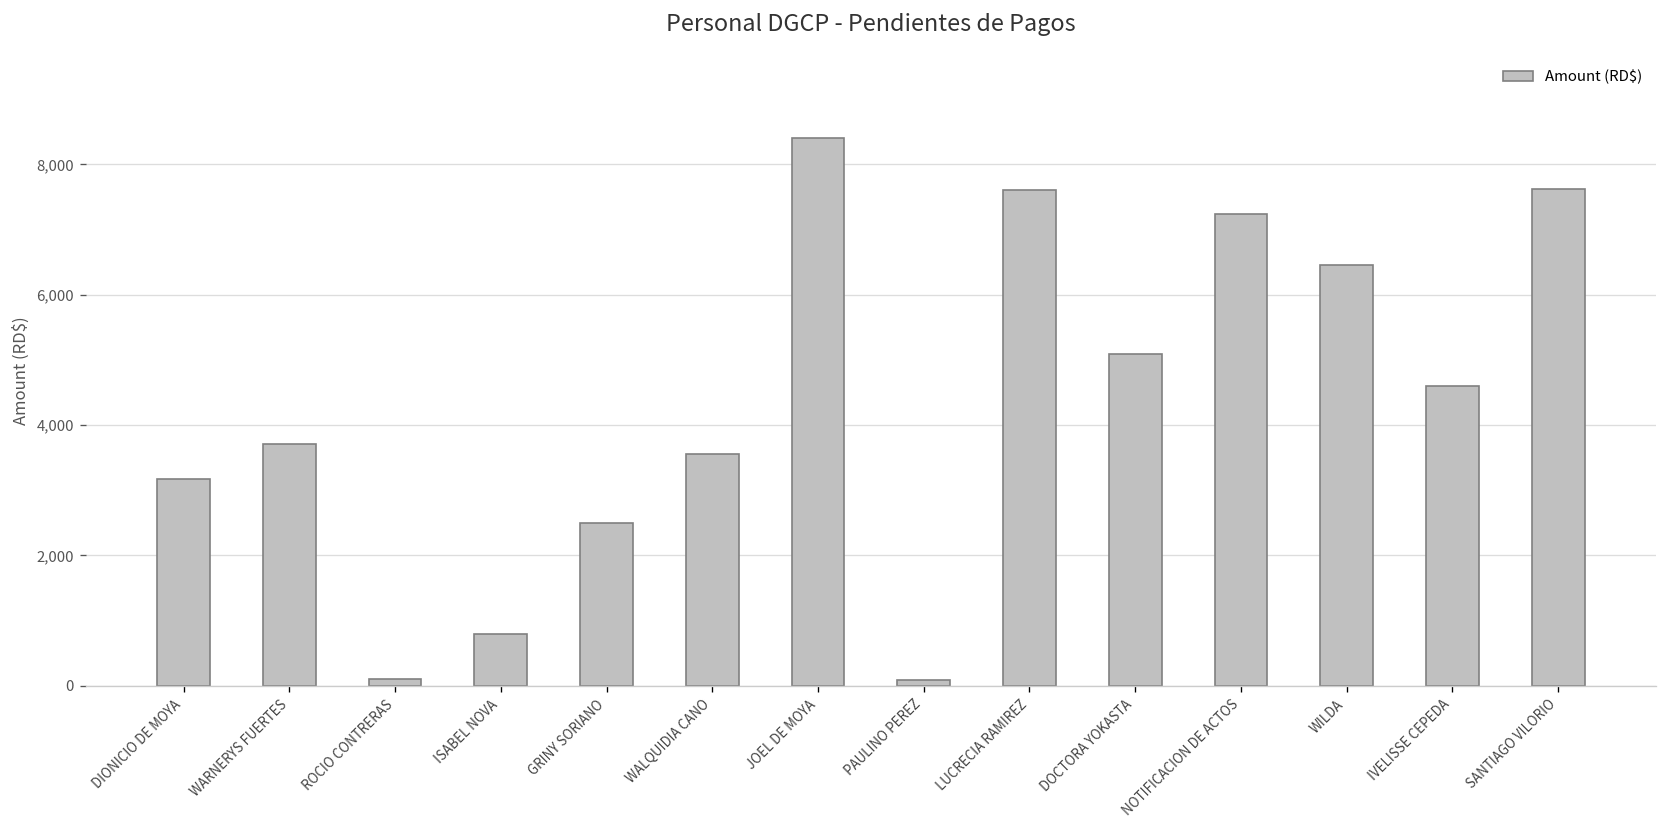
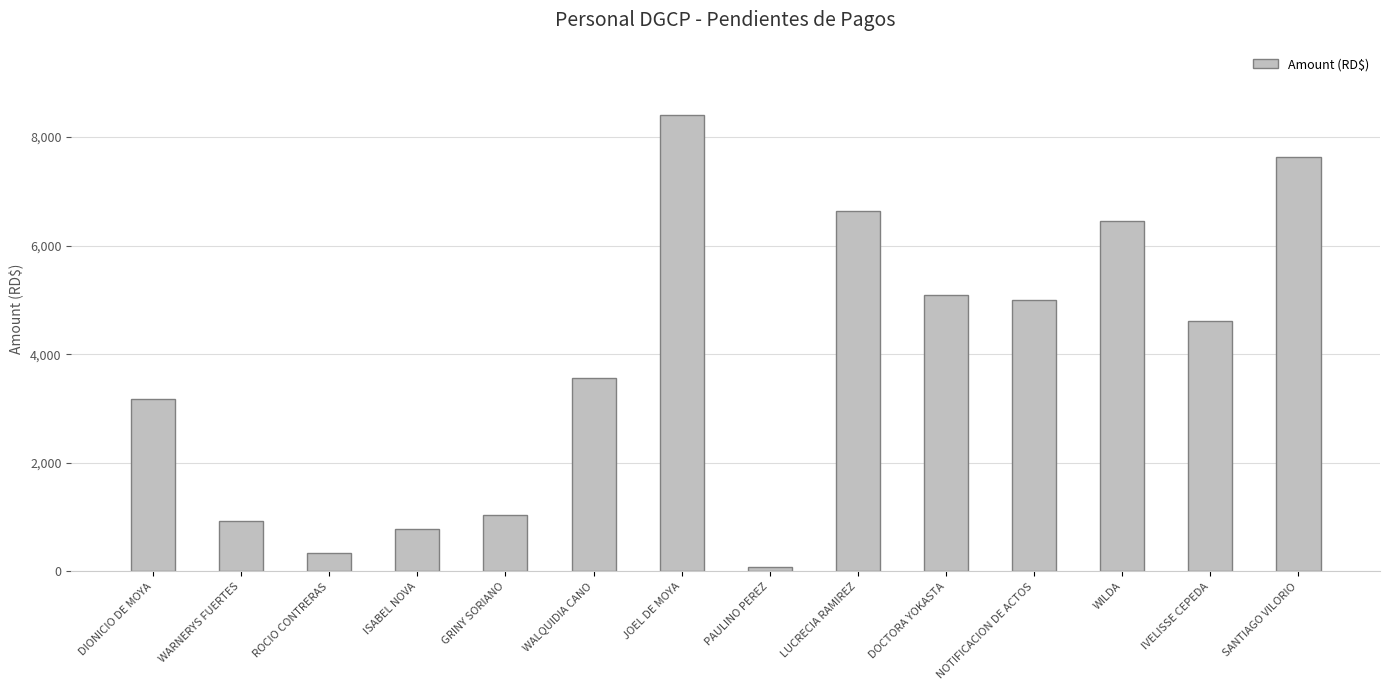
  {
    "DIONICIO DE MOYA": "3,200",
-   "WARNERYS FUERTES": "3,700",
-   "ROCIO CONTRERAS": "100",
+   "WARNERYS FUERTES": "900",
+   "ROCIO CONTRERAS": "300",
    "ISABEL NOVA": "800",
-   "GRINY SORIANO": "2,500",
+   "GRINY SORIANO": "1,000",
    "WALQUIDIA CANO": "3,600",
    "JOEL DE MOYA": "8,400",
    "PAULINO PEREZ": "100",
-   "LUCRECIA RAMIREZ": "7,600",
+   "LUCRECIA RAMIREZ": "6,600",
    "DOCTORA YOKASTA": "5,100",
-   "NOTIFICACION DE ACTOS": "7,200",
+   "NOTIFICACION DE ACTOS": "5,000",
    "WILDA": "6,400",
    "IVELISSE CEPEDA": "4,600",
    "SANTIAGO VILORIO": "7,600"
  }
